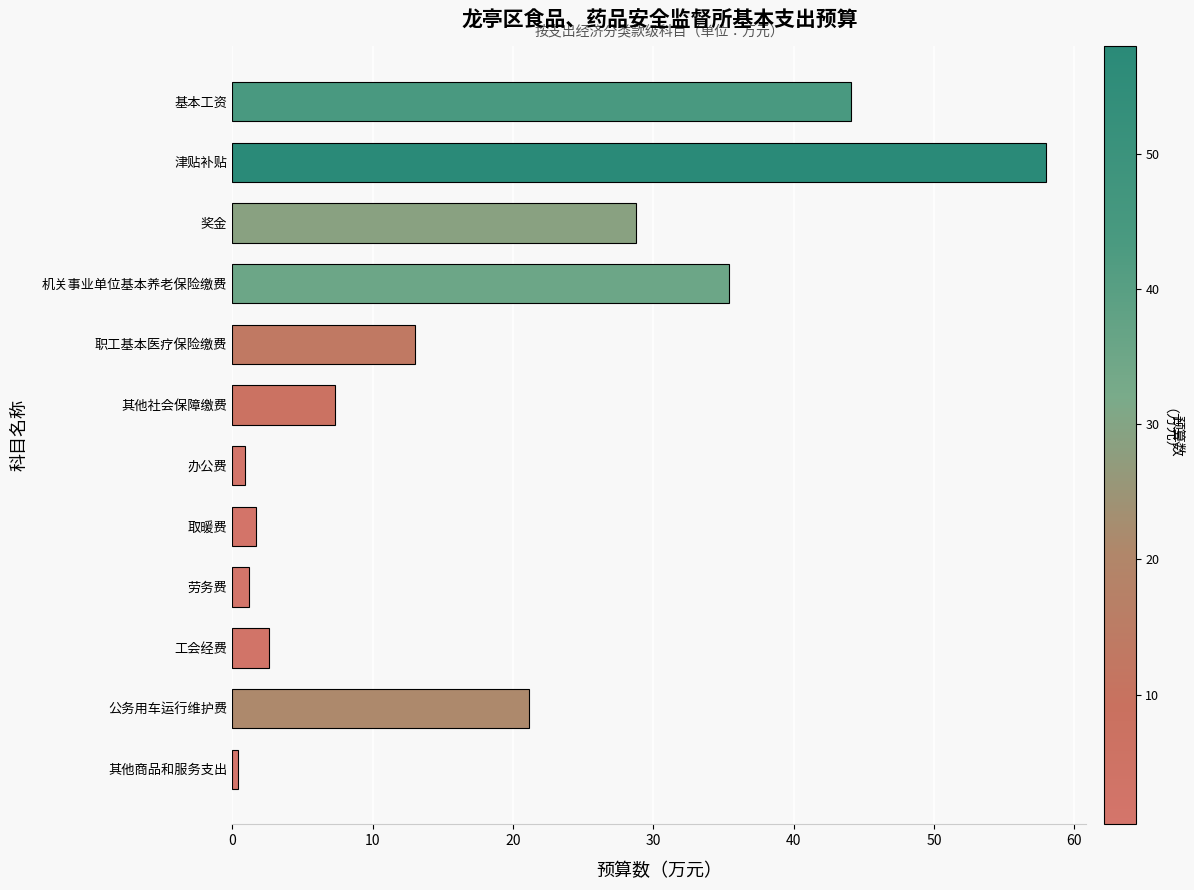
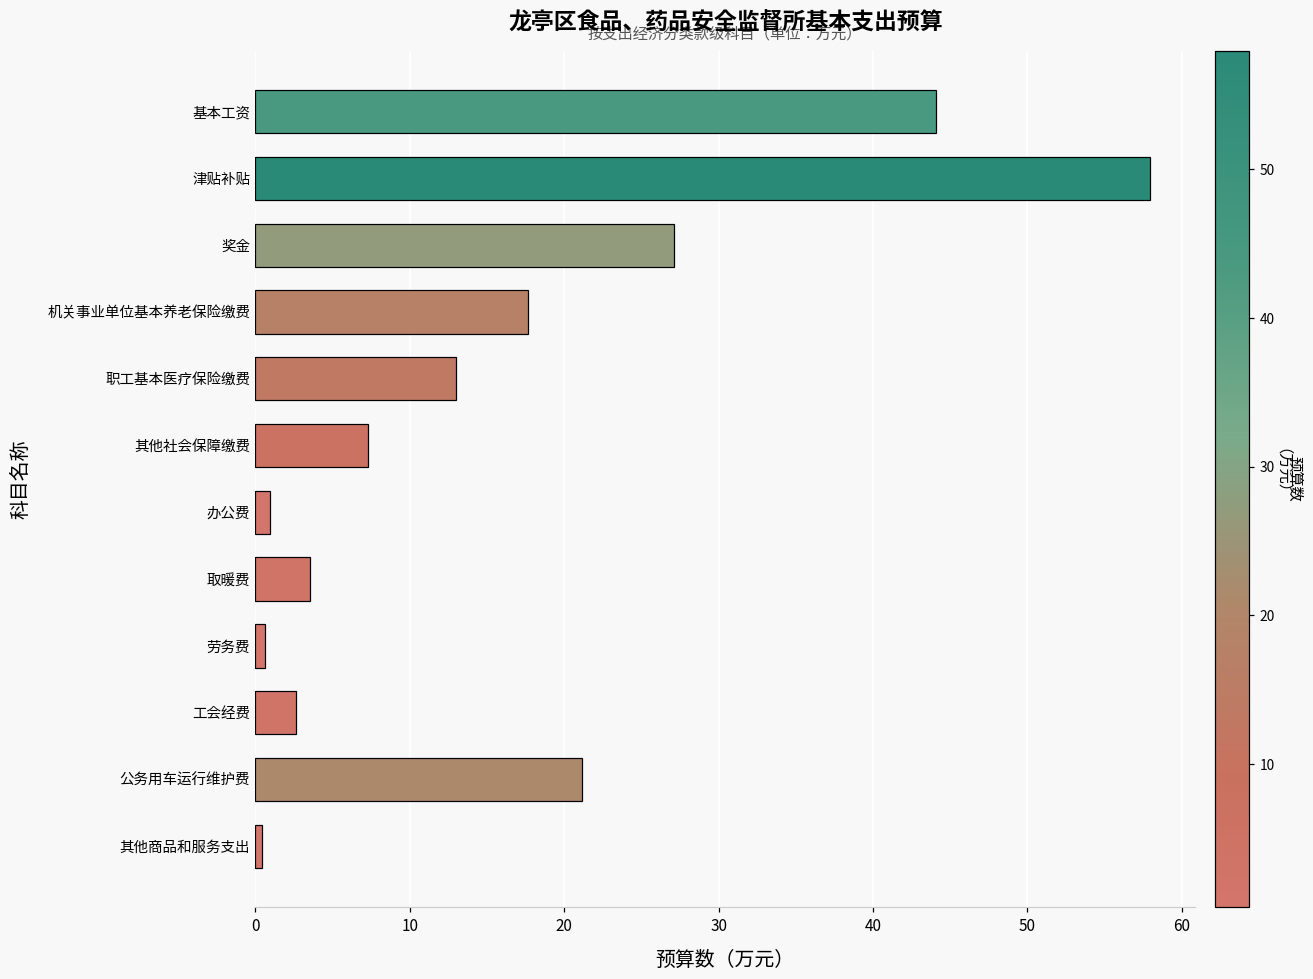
  {
    "基本工资": 44.1,
    "津贴补贴": 58.0,
-   "奖金": 28.8,
-   "机关事业单位基本养老保险缴费": 35.4,
+   "奖金": 27.1,
+   "机关事业单位基本养老保险缴费": 17.7,
    "职工基本医疗保险缴费": 13.0,
    "其他社会保障缴费": 7.3,
    "办公费": 0.9,
-   "取暖费": 1.7,
-   "劳务费": 1.2,
+   "取暖费": 3.5,
+   "劳务费": 0.6,
    "工会经费": 2.6,
    "公务用车运行维护费": 21.2,
    "其他商品和服务支出": 0.4
  }
